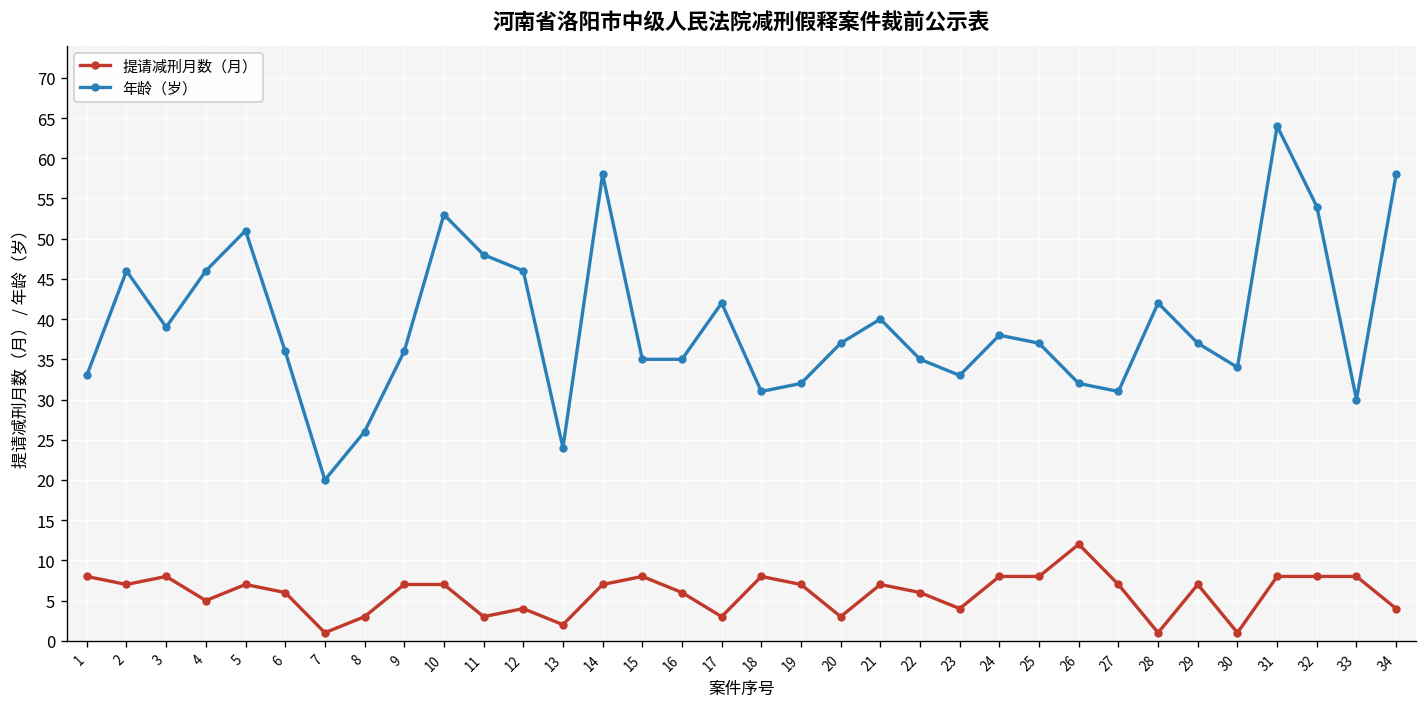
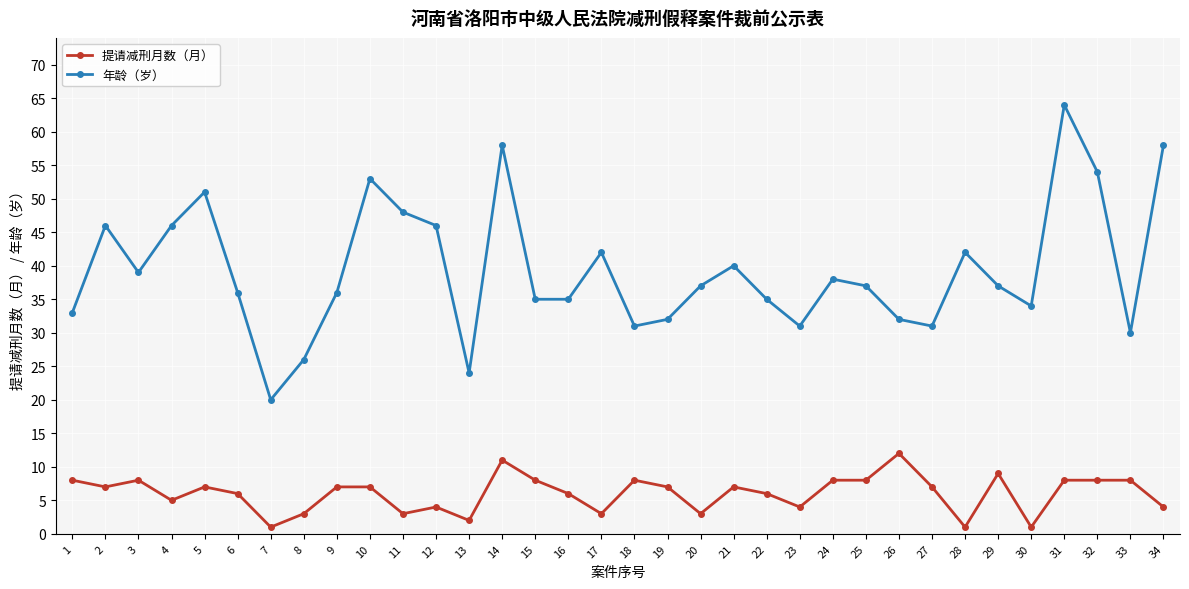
  {
    "提请减刑月数（月）": {
      "1": 8,
      "2": 7,
      "3": 8,
      "4": 5,
      "5": 7,
      "6": 6,
      "7": 1,
      "8": 3,
      "9": 7,
      "10": 7,
      "11": 3,
      "12": 4,
      "13": 2,
-     "14": 7,
+     "14": 11,
      "15": 8,
      "16": 6,
      "17": 3,
      "18": 8,
      "19": 7,
      "20": 3,
      "21": 7,
      "22": 6,
      "23": 4,
      "24": 8,
      "25": 8,
      "26": 12,
      "27": 7,
      "28": 1,
-     "29": 7,
+     "29": 9,
      "30": 1,
      "31": 8,
      "32": 8,
      "33": 8,
      "34": 4
    },
    "年龄（岁）": {
      "1": 33,
      "2": 46,
      "3": 39,
      "4": 46,
      "5": 51,
      "6": 36,
      "7": 20,
      "8": 26,
      "9": 36,
      "10": 53,
      "11": 48,
      "12": 46,
      "13": 24,
      "14": 58,
      "15": 35,
      "16": 35,
      "17": 42,
      "18": 31,
      "19": 32,
      "20": 37,
      "21": 40,
      "22": 35,
-     "23": 33,
+     "23": 31,
      "24": 38,
      "25": 37,
      "26": 32,
      "27": 31,
      "28": 42,
      "29": 37,
      "30": 34,
      "31": 64,
      "32": 54,
      "33": 30,
      "34": 58
    }
  }
